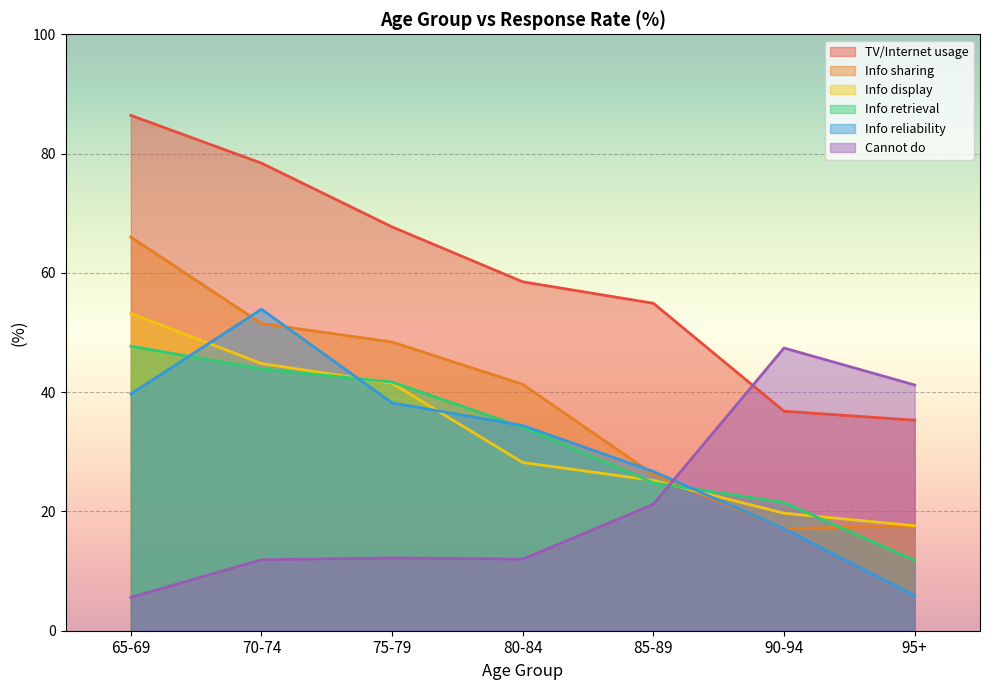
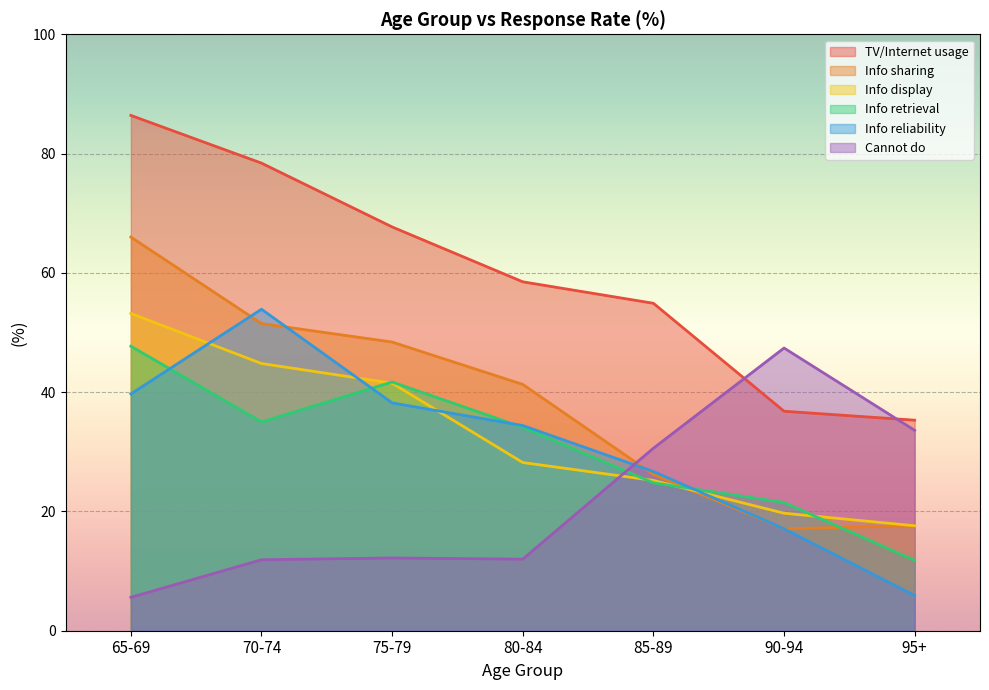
  {
    "Info retrieval": {
      "65-69": 48,
-     "70-74": 44,
+     "70-74": 35,
      "90-94": 22,
      "95+": 12
    },
    "Info reliability": {
      "65-69": 40,
      "70-74": 54,
      "75-79": 38,
      "85-89": 27,
      "95+": 6
    },
    "Cannot do": {
      "65-69": 6,
      "70-74": 12,
      "75-79": 12,
      "80-84": 12,
-     "85-89": 21,
+     "85-89": 31,
      "90-94": 47,
-     "95+": 41
+     "95+": 34
    }
  }
